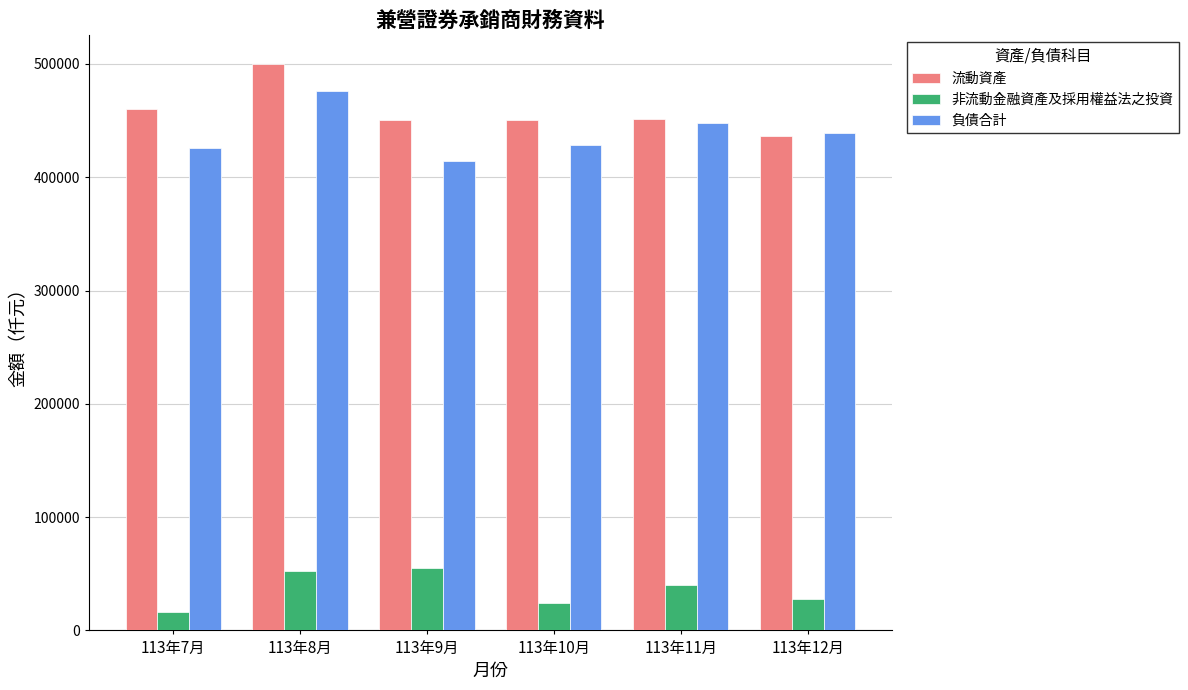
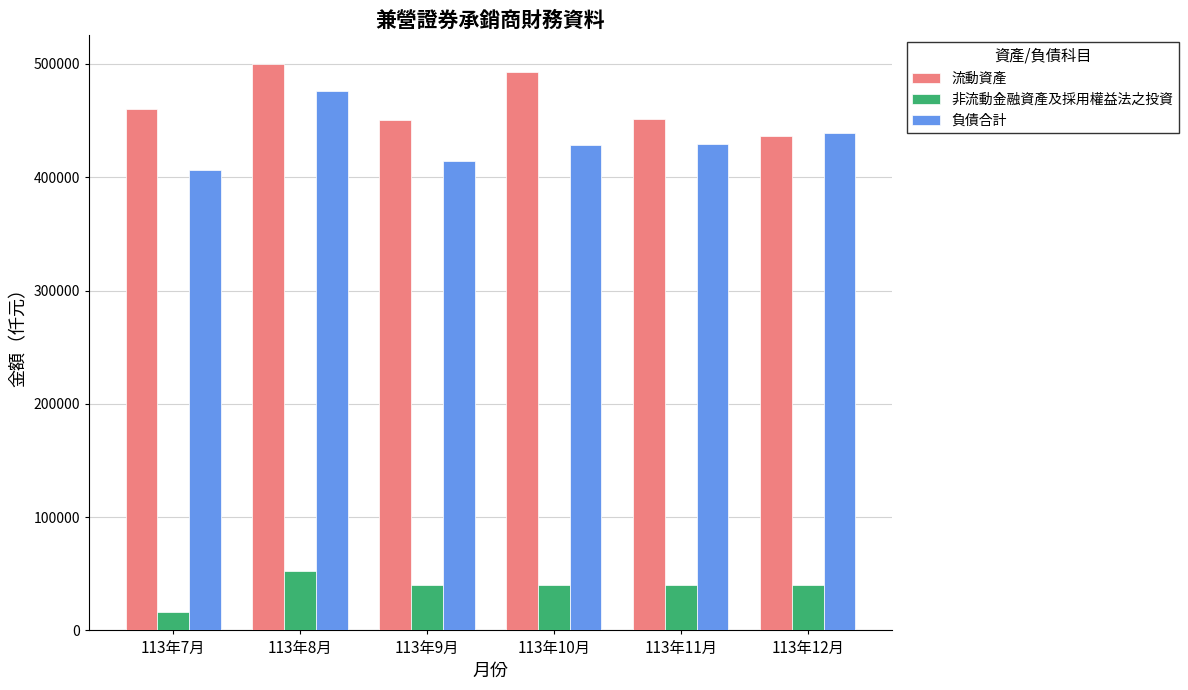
  {
    "流動資產": {
      "113年7月": 461000,
      "113年8月": 500000,
      "113年9月": 450000,
-     "113年10月": 451000,
+     "113年10月": 493000,
      "113年11月": 451000,
      "113年12月": 436000
    },
    "非流動金融資產及採用權益法之投資": {
      "113年7月": 17000,
      "113年8月": 52000,
-     "113年9月": 55000,
-     "113年10月": 24000,
+     "113年9月": 40000,
+     "113年10月": 40000,
      "113年11月": 40000,
-     "113年12月": 27000
+     "113年12月": 40000
    },
    "負債合計": {
-     "113年7月": 425000,
+     "113年7月": 406000,
      "113年8月": 476000,
      "113年9月": 414000,
      "113年10月": 428000,
-     "113年11月": 447000,
+     "113年11月": 429000,
      "113年12月": 439000
    }
  }
